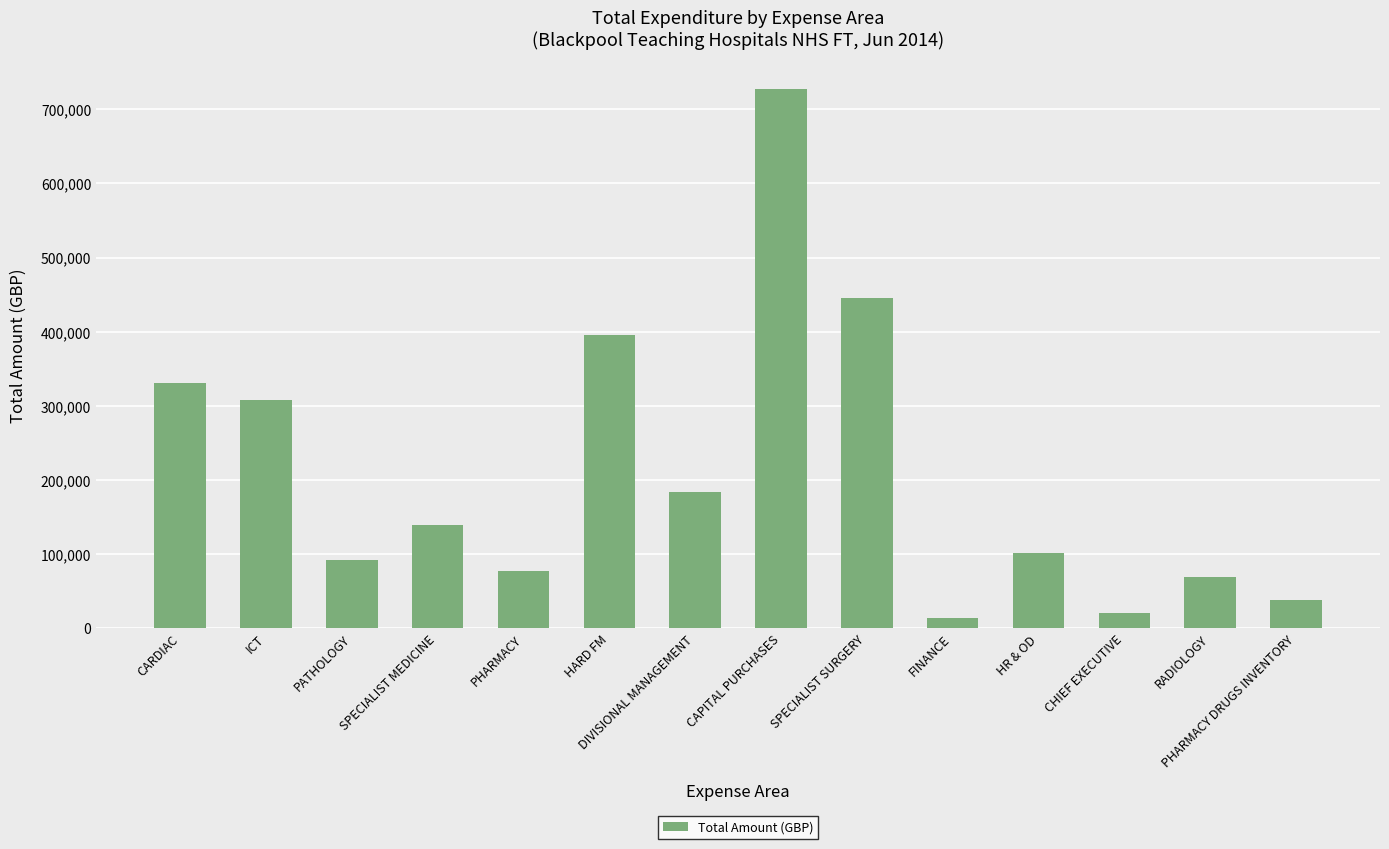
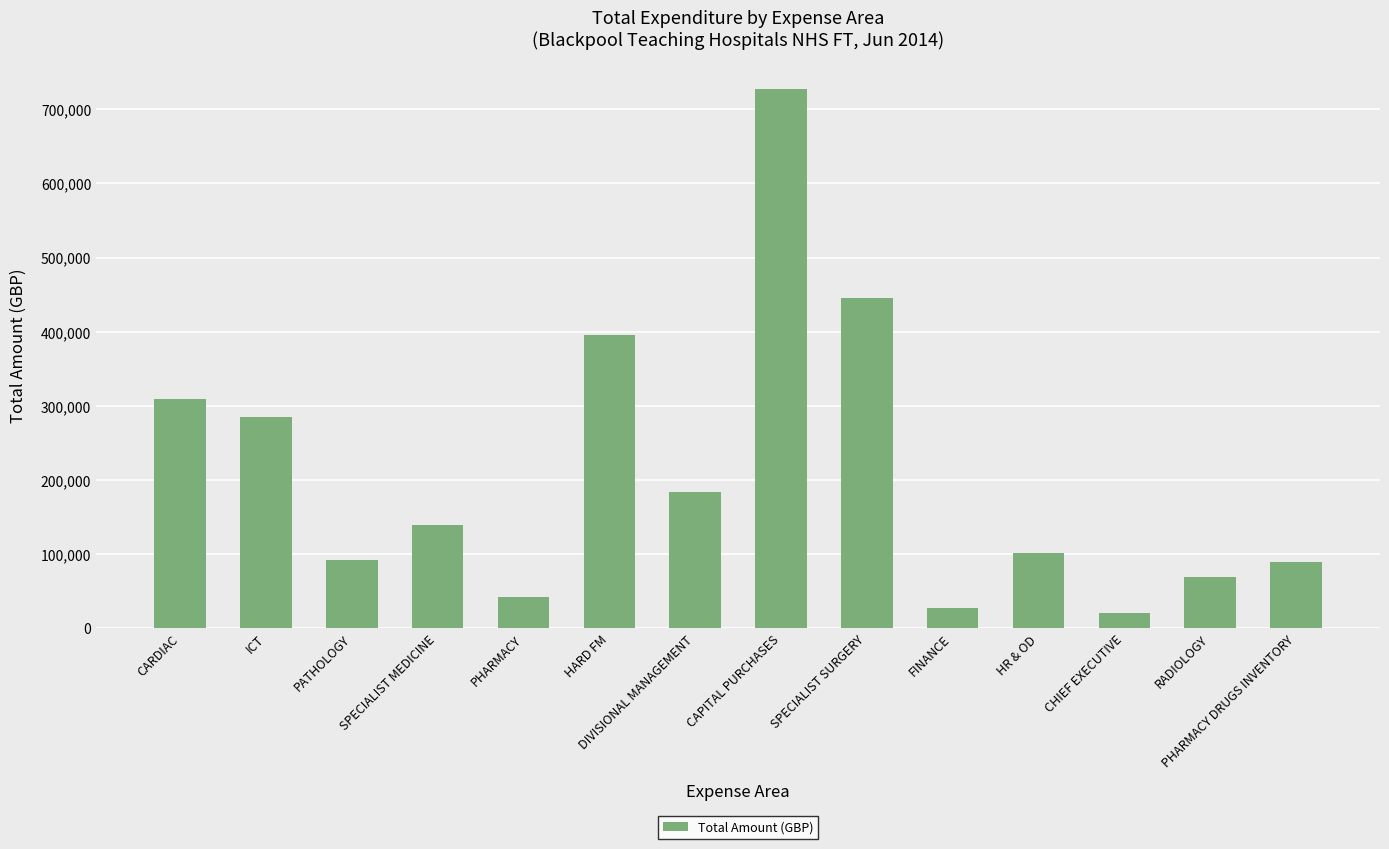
  {
-   "CARDIAC": "330,000",
-   "ICT": "310,000",
+   "CARDIAC": "310,000",
+   "ICT": "280,000",
    "PATHOLOGY": "90,000",
    "SPECIALIST MEDICINE": "140,000",
-   "PHARMACY": "80,000",
+   "PHARMACY": "40,000",
    "HARD FM": "390,000",
    "DIVISIONAL MANAGEMENT": "180,000",
    "CAPITAL PURCHASES": "730,000",
    "SPECIALIST SURGERY": "440,000",
-   "FINANCE": "10,000",
+   "FINANCE": "30,000",
    "HR & OD": "100,000",
    "CHIEF EXECUTIVE": "20,000",
    "RADIOLOGY": "70,000",
-   "PHARMACY DRUGS INVENTORY": "40,000"
+   "PHARMACY DRUGS INVENTORY": "90,000"
  }
